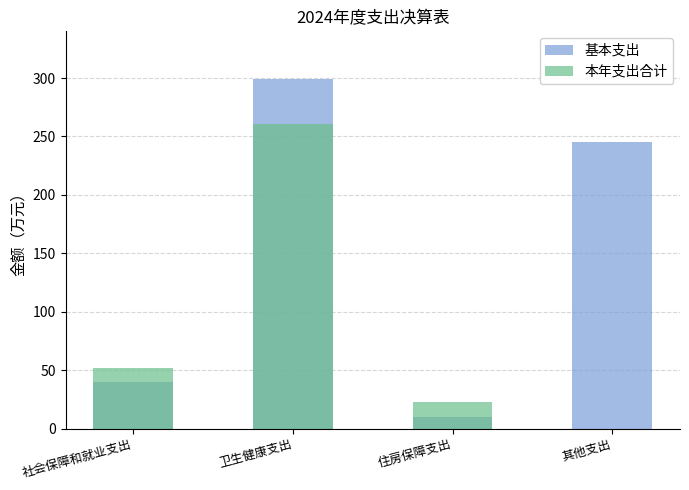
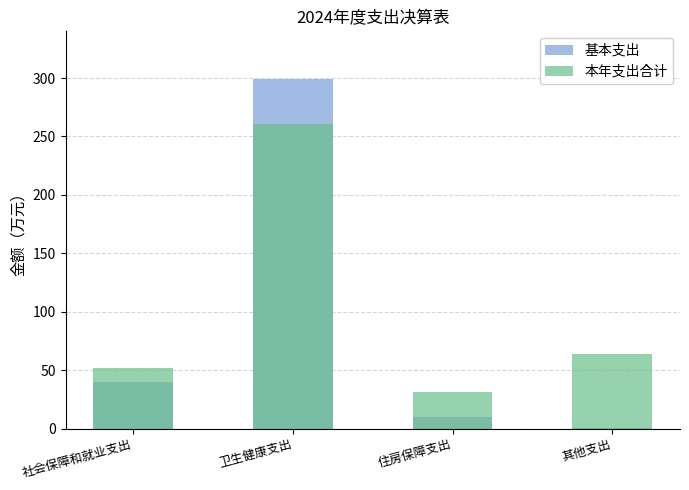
  {
    "基本支出": {
      "卫生健康支出": 299,
-     "其他支出": 246
+     "其他支出": 0
    },
    "本年支出合计": {
      "社会保障和就业支出": 52,
-     "住房保障支出": 23,
-     "其他支出": 0
+     "住房保障支出": 31,
+     "其他支出": 64
    }
  }
